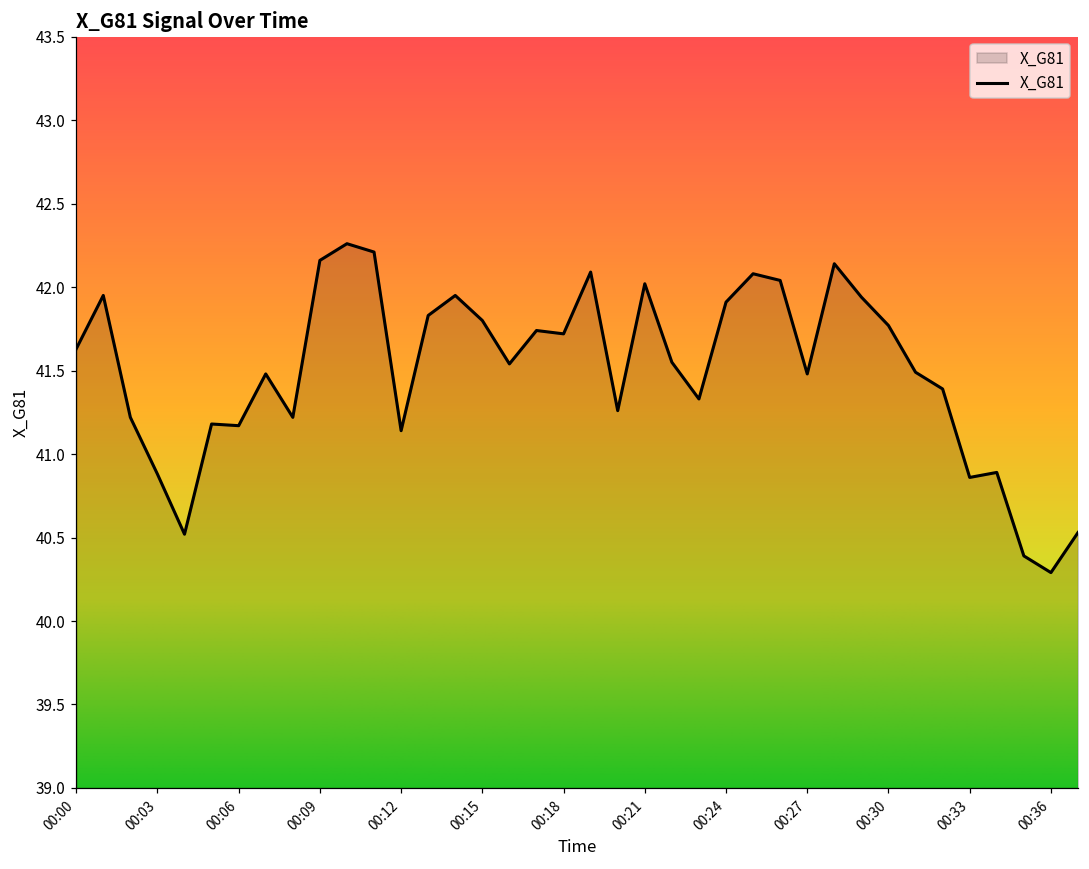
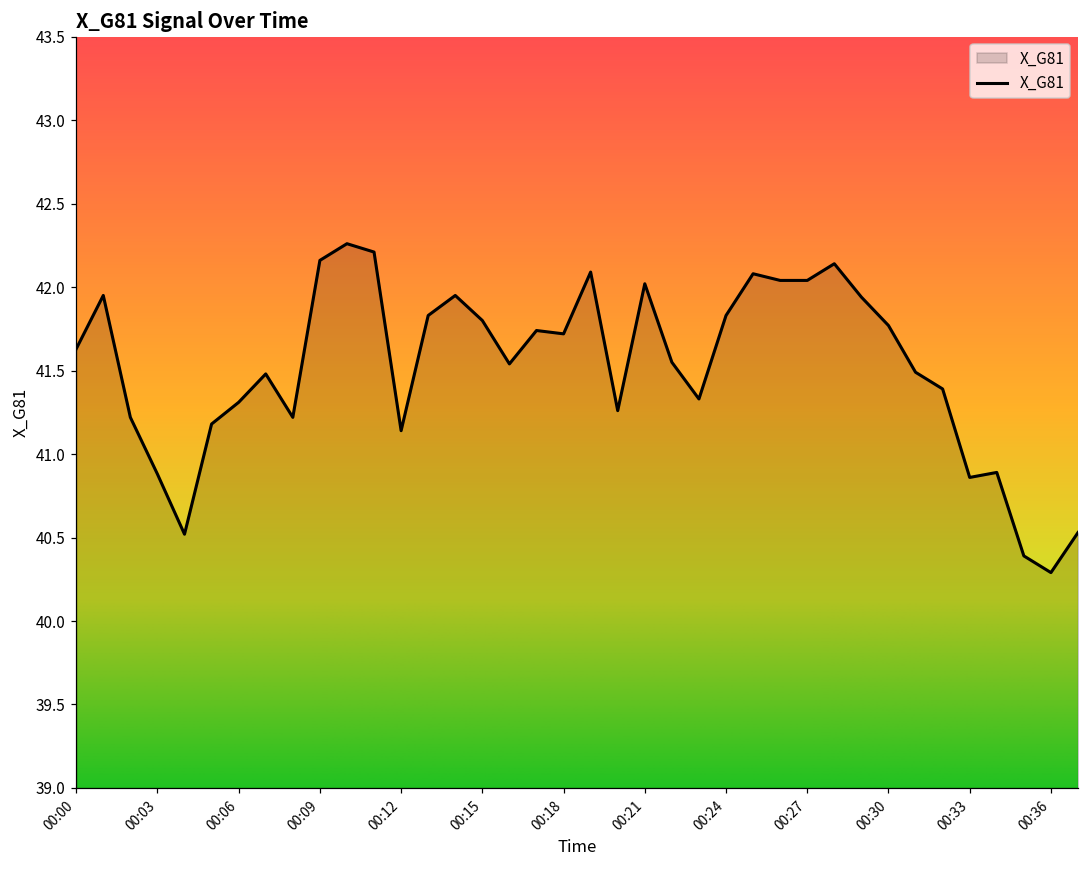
  {
    "00:00": 41.63,
    "00:03": 40.88,
-   "00:06": 41.17,
+   "00:06": 41.31,
    "00:09": 42.16,
    "00:12": 41.14,
    "00:15": 41.80,
    "00:18": 41.72,
    "00:21": 42.02,
-   "00:24": 41.91,
-   "00:27": 41.48,
+   "00:24": 41.83,
+   "00:27": 42.04,
    "00:30": 41.77,
    "00:33": 40.86,
    "00:36": 40.29
  }
